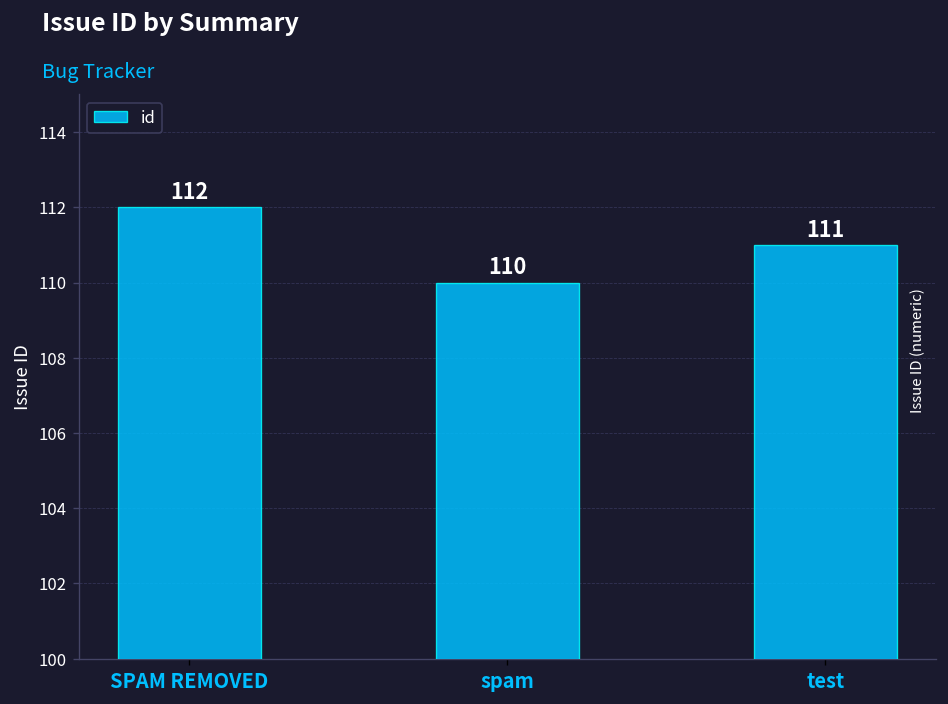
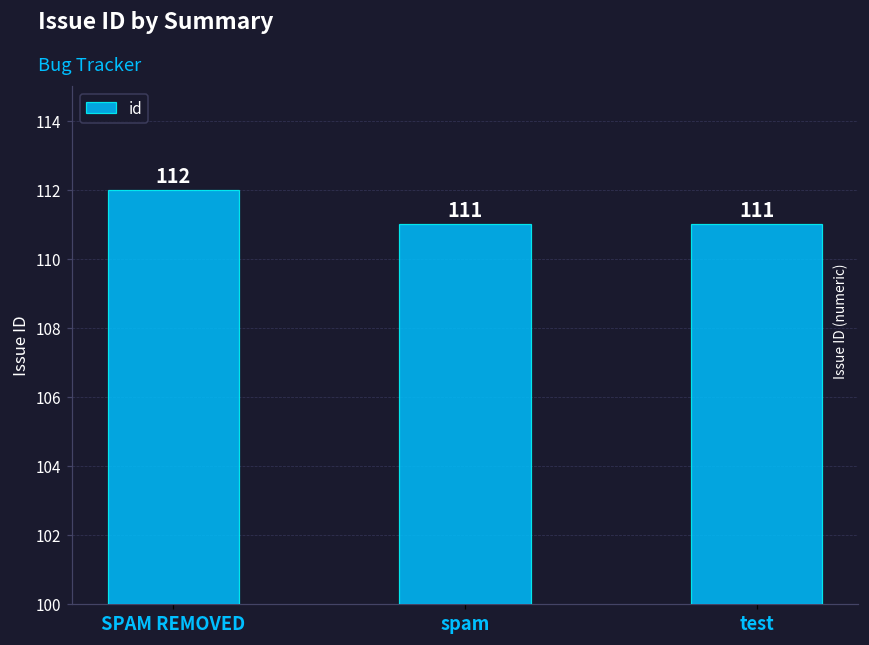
  {
    "SPAM REMOVED": 112,
-   "spam": 110,
+   "spam": 111,
    "test": 111
  }
